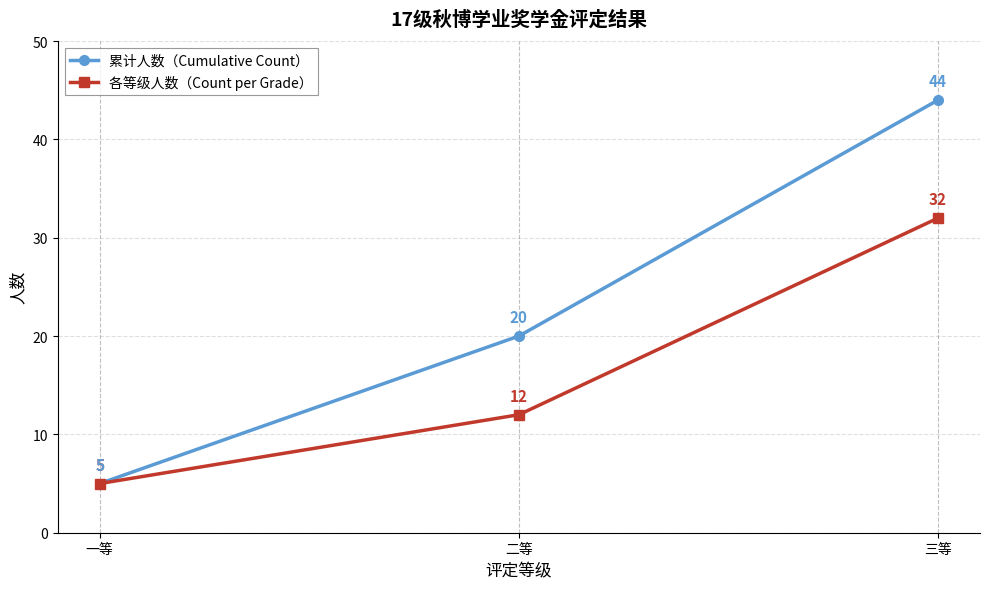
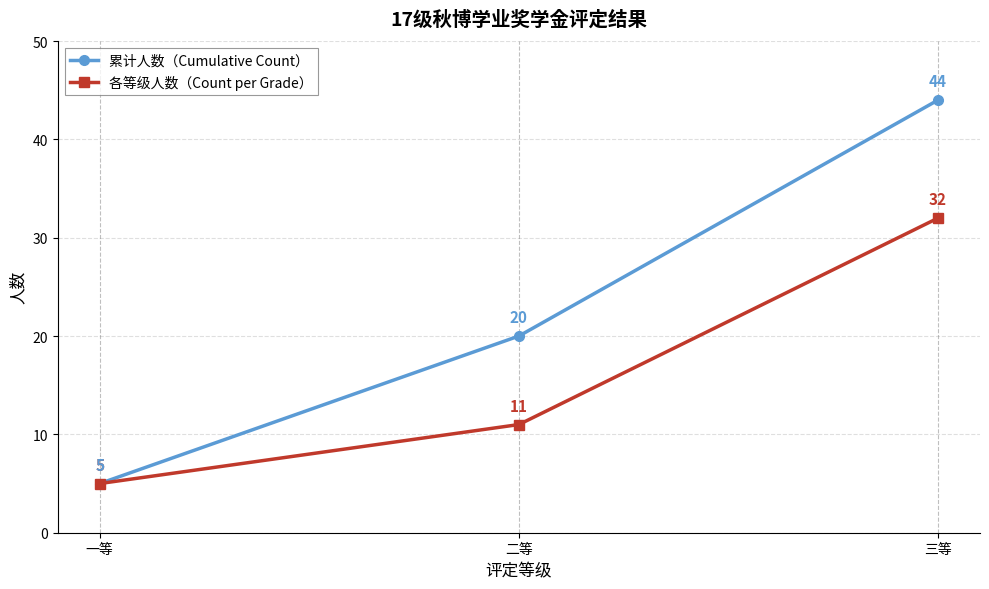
  {
    "累计人数（Cumulative Count）": {
      "二等": 20,
      "三等": 44
    },
    "各等级人数（Count per Grade）": {
-     "二等": 12,
+     "二等": 11,
      "三等": 32
    }
  }
